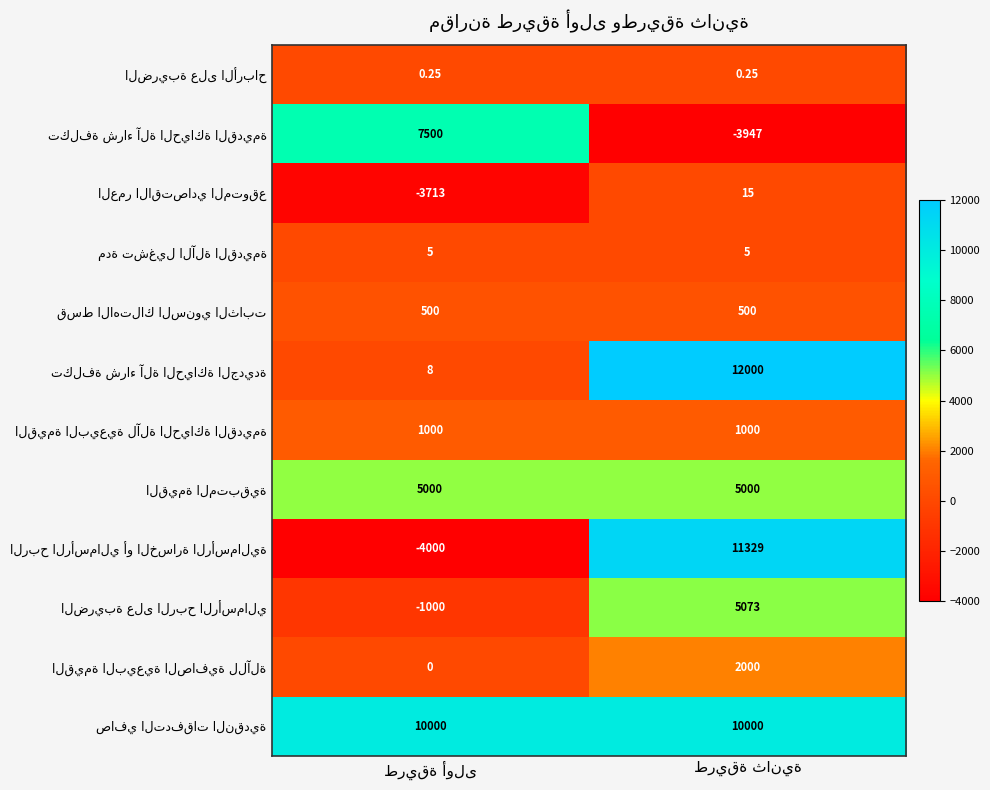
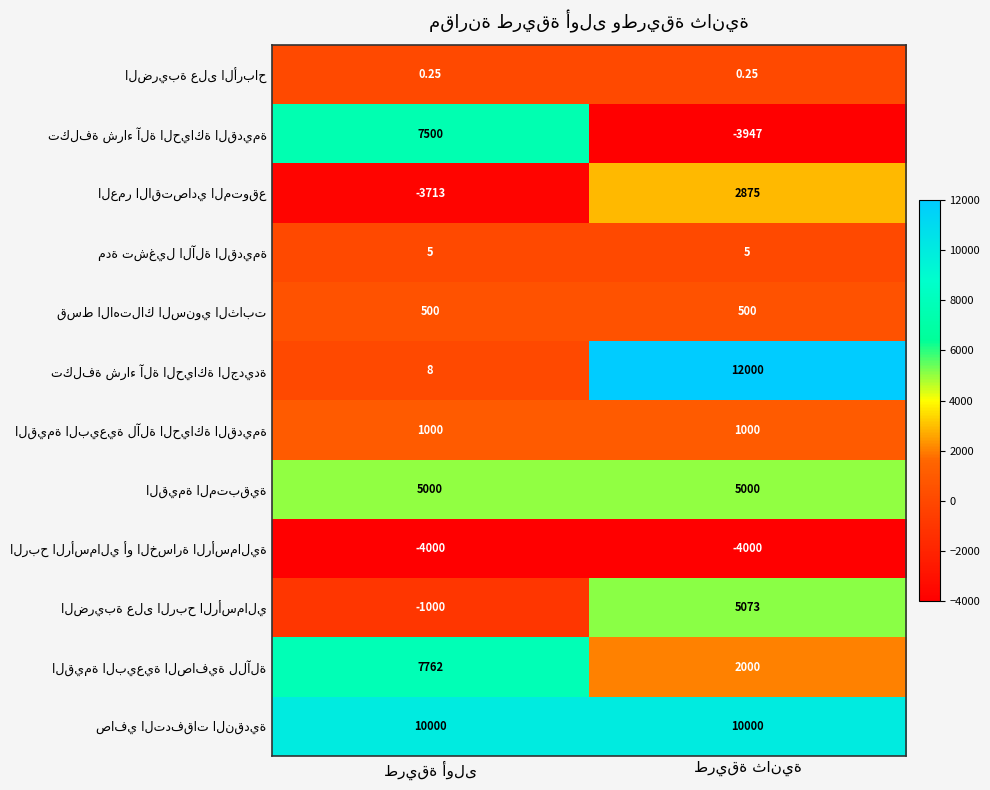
  {
    "الضريبة على الأرباح": {
      "طريقة أولى": 0.25,
      "طريقة ثانية": 0.25
    },
    "تكلفة شراء آلة الحياكة القديمة": {
      "طريقة أولى": 7500,
      "طريقة ثانية": -3947
    },
    "العمر الاقتصادي المتوقع": {
      "طريقة أولى": -3713,
-     "طريقة ثانية": 15
+     "طريقة ثانية": 2875
    },
    "مدة تشغيل الآلة القديمة": {
      "طريقة أولى": 5,
      "طريقة ثانية": 5
    },
    "قسط الاهتلاك السنوي الثابت": {
      "طريقة أولى": 500,
      "طريقة ثانية": 500
    },
    "تكلفة شراء آلة الحياكة الجديدة": {
      "طريقة أولى": 8,
      "طريقة ثانية": 12000
    },
    "القيمة البيعية لآلة الحياكة القديمة": {
      "طريقة أولى": 1000,
      "طريقة ثانية": 1000
    },
    "القيمة المتبقية": {
      "طريقة أولى": 5000,
      "طريقة ثانية": 5000
    },
    "الربح الرأسمالي أو الخسارة الرأسمالية": {
      "طريقة أولى": -4000,
-     "طريقة ثانية": 11329
+     "طريقة ثانية": -4000
    },
    "الضريبة على الربح الرأسمالي": {
      "طريقة أولى": -1000,
      "طريقة ثانية": 5073
    },
    "القيمة البيعية الصافية للآلة": {
-     "طريقة أولى": 0,
+     "طريقة أولى": 7762,
      "طريقة ثانية": 2000
    },
    "صافي التدفقات النقدية": {
      "طريقة أولى": 10000,
      "طريقة ثانية": 10000
    }
  }
